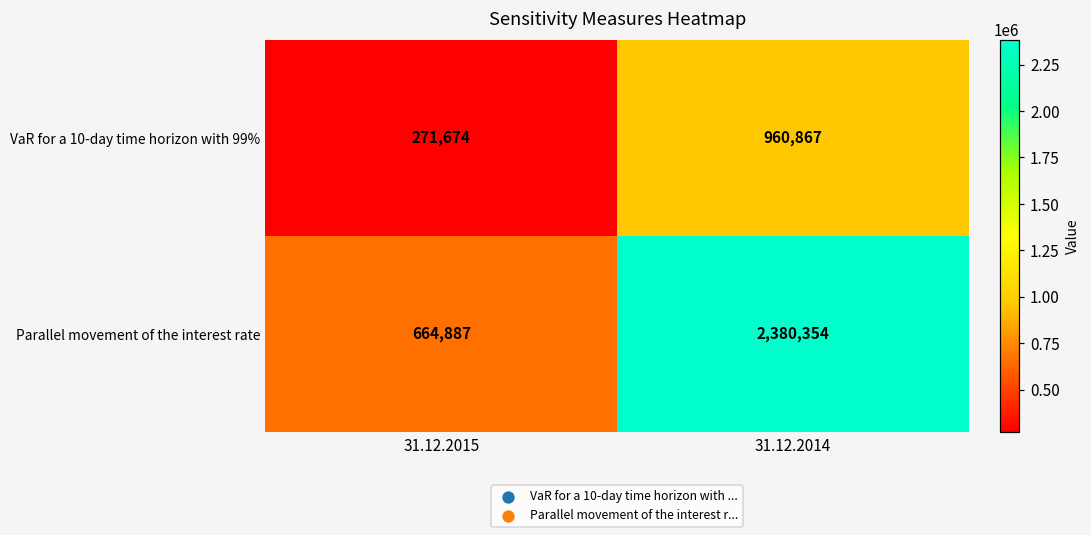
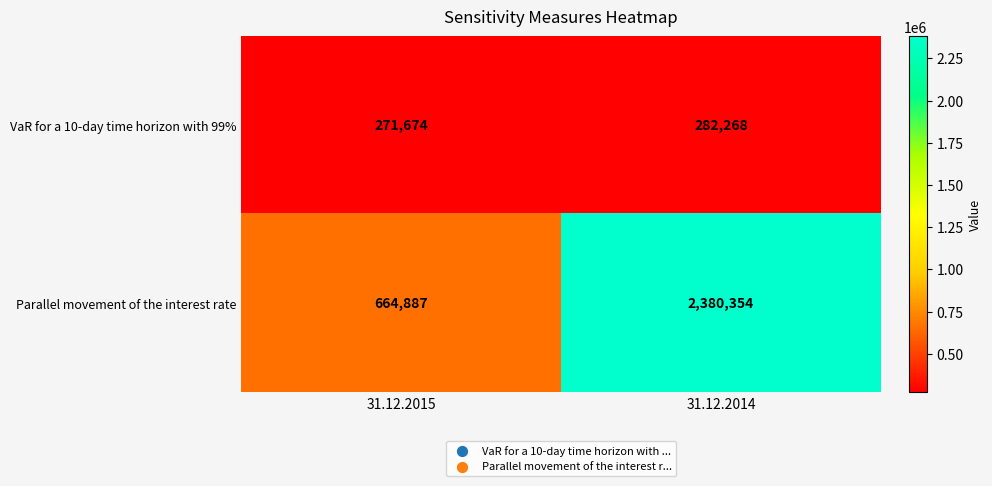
  {
    "VaR for a 10-day time horizon with 99%": {
      "31.12.2015": "271,674",
-     "31.12.2014": "960,867"
+     "31.12.2014": "282,268"
    },
    "Parallel movement of the interest rate": {
      "31.12.2015": "664,887",
      "31.12.2014": "2,380,354"
    }
  }
